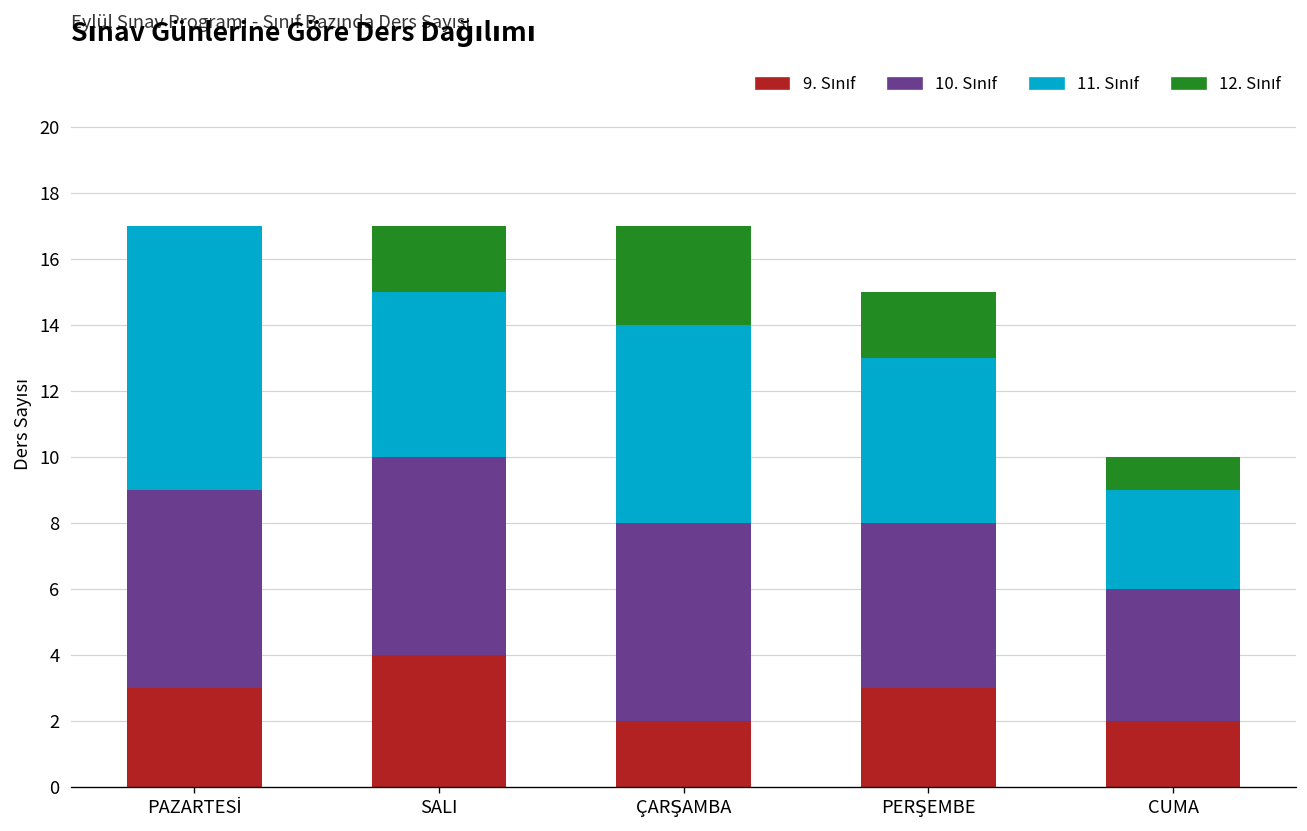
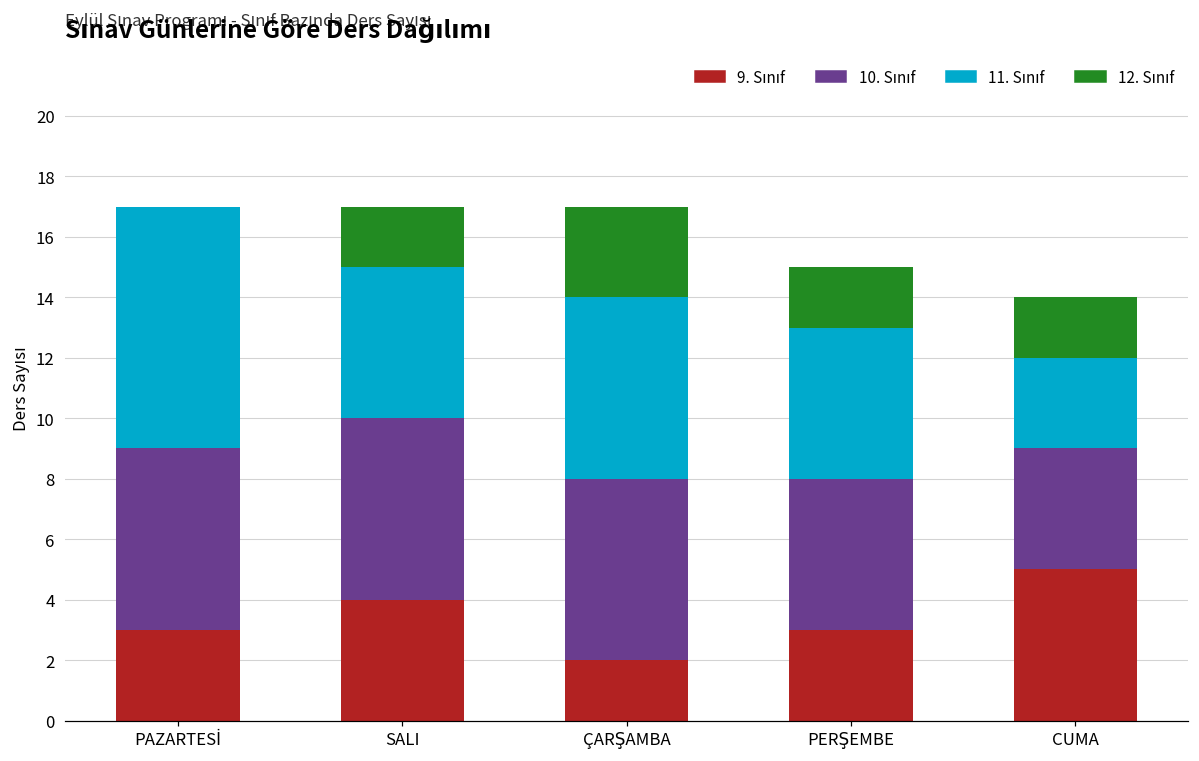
  {
    "9. Sınıf": {
      "PAZARTESİ": 3,
      "SALI": 4,
      "ÇARŞAMBA": 2,
      "PERŞEMBE": 3,
-     "CUMA": 2
+     "CUMA": 5
    },
    "10. Sınıf": {
      "PAZARTESİ": 6,
      "SALI": 6,
      "ÇARŞAMBA": 6,
      "PERŞEMBE": 5,
      "CUMA": 4
    },
    "11. Sınıf": {
      "PAZARTESİ": 8,
      "SALI": 5,
      "ÇARŞAMBA": 6,
      "PERŞEMBE": 5,
      "CUMA": 3
    },
    "12. Sınıf": {
      "PAZARTESİ": 0,
      "SALI": 2,
      "ÇARŞAMBA": 3,
      "PERŞEMBE": 2,
-     "CUMA": 1
+     "CUMA": 2
    }
  }
